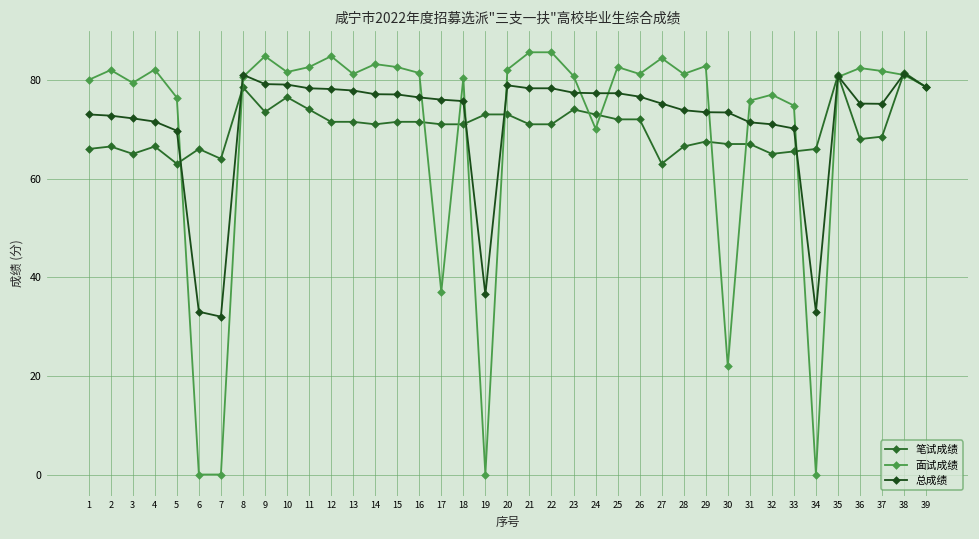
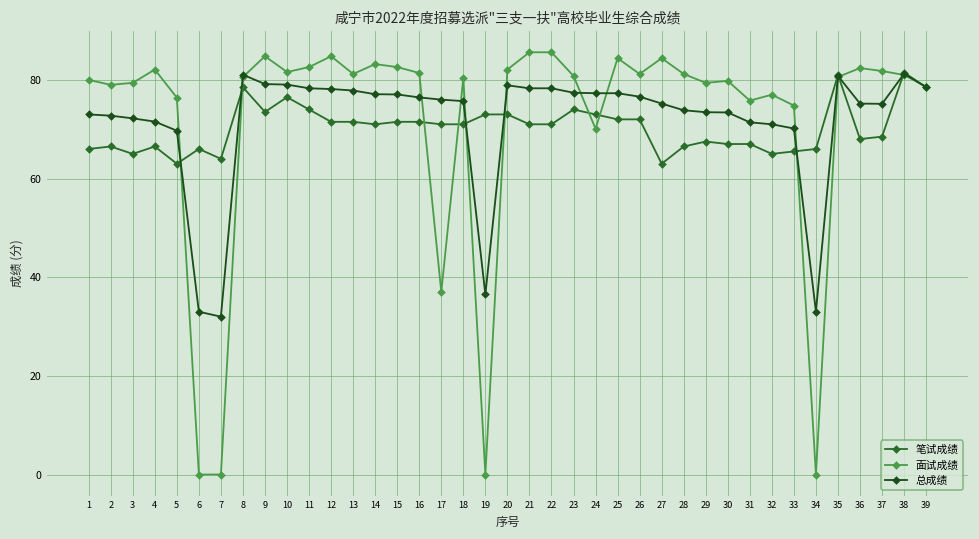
  {
    "面试成绩": {
      "1": 80,
-     "2": 82,
+     "2": 79,
      "3": 79,
      "4": 82,
      "5": 76,
      "6": 0,
      "7": 0,
      "9": 85,
      "10": 82,
      "11": 83,
      "12": 85,
      "13": 81,
      "14": 83,
      "15": 83,
      "16": 81,
      "17": 37,
      "18": 80,
      "19": 0,
      "20": 82,
      "21": 86,
      "22": 86,
      "23": 81,
      "24": 70,
-     "25": 83,
+     "25": 84,
      "26": 81,
      "27": 84,
      "28": 81,
-     "29": 83,
-     "30": 22,
+     "29": 79,
+     "30": 80,
      "31": 76,
      "32": 77,
      "33": 75,
      "34": 0,
      "36": 82,
      "37": 82
    }
  }
